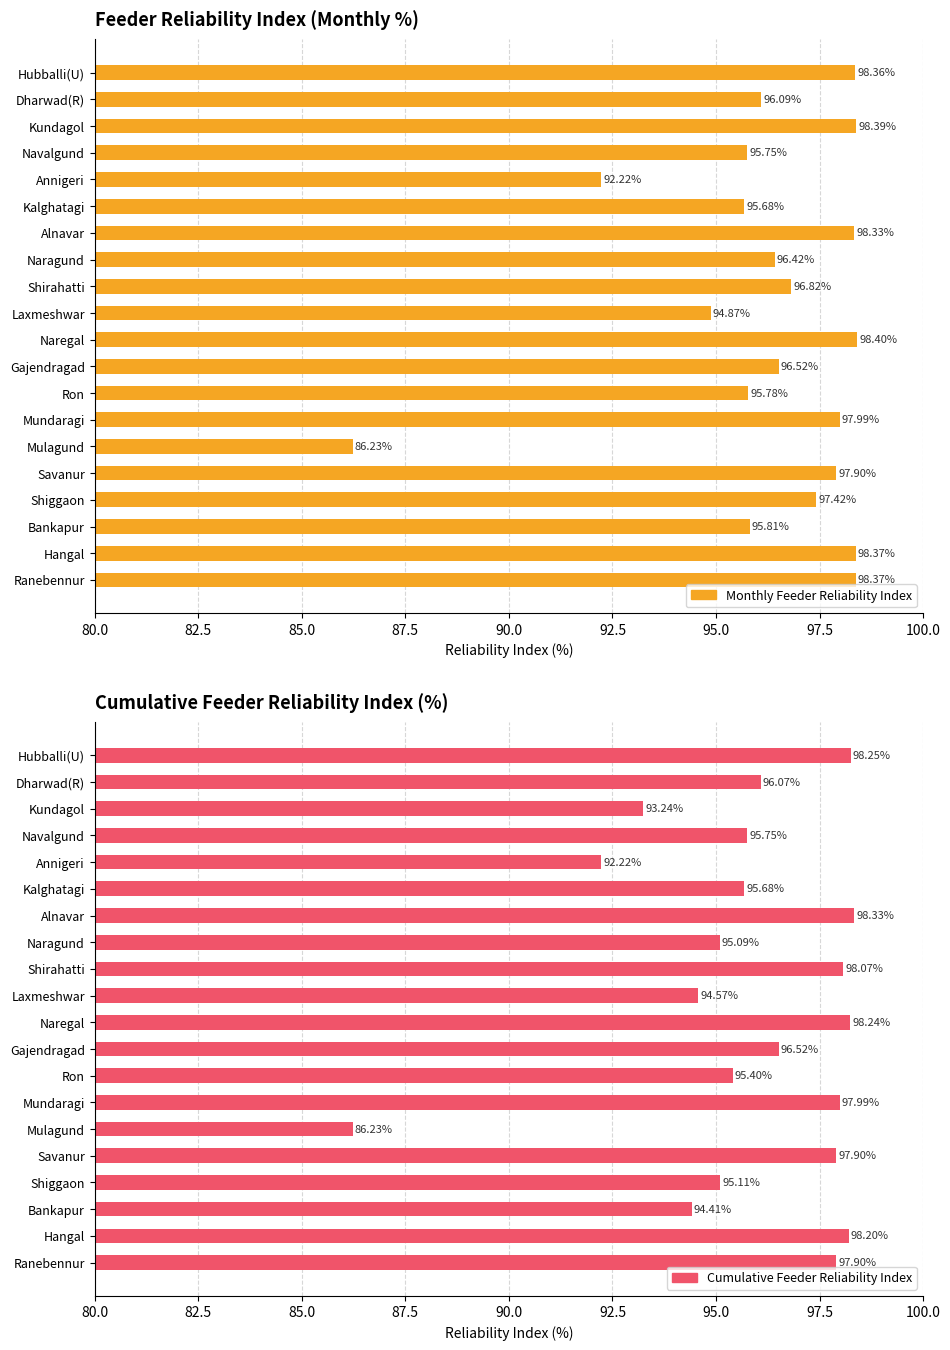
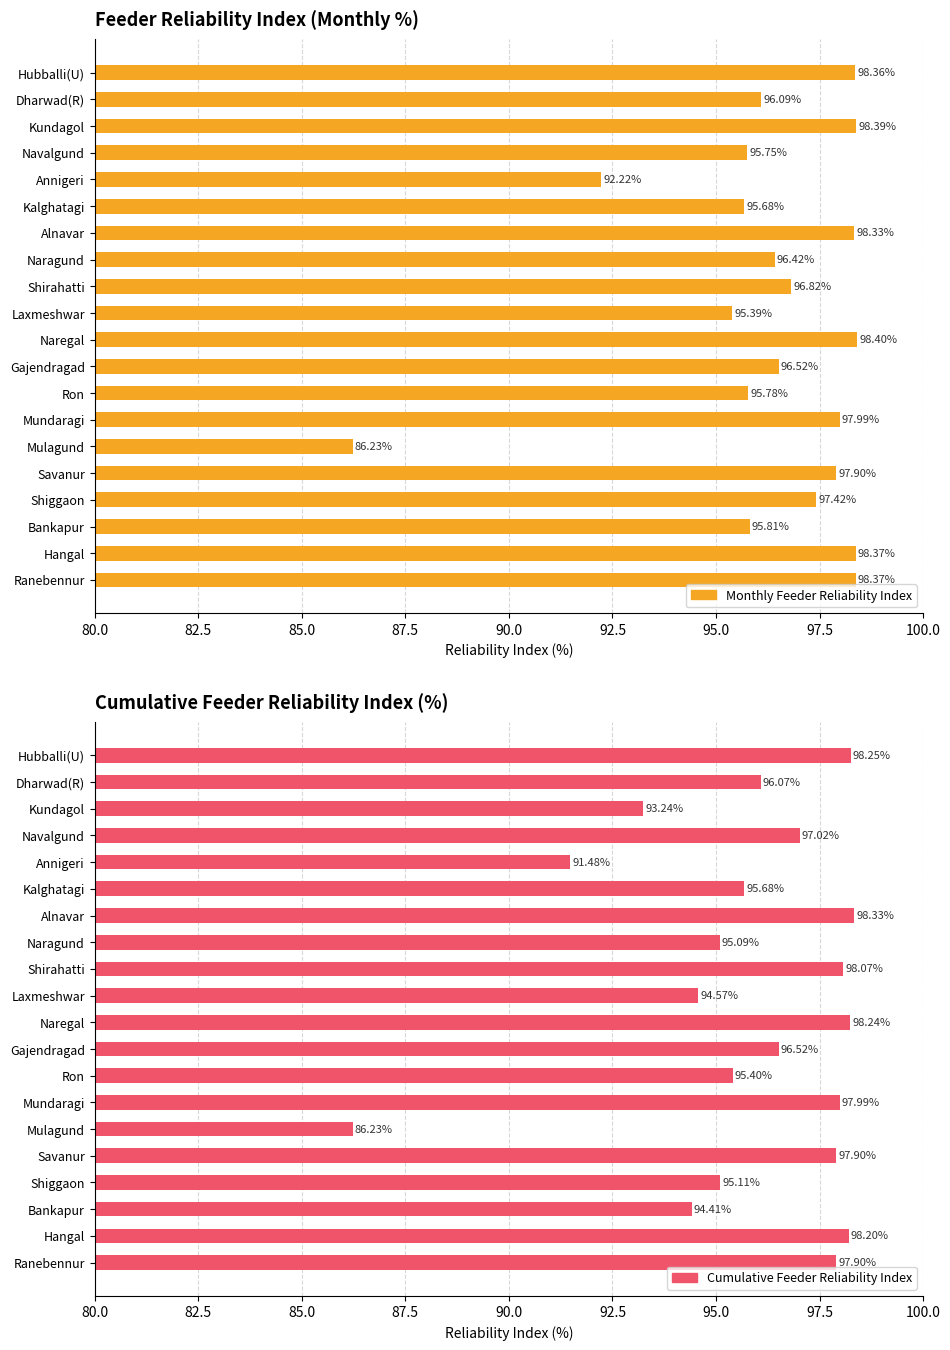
  {
    "Feeder Reliability Index (Monthly %)": {
      "Hubballi(U)": "98.36%",
      "Dharwad(R)": "96.09%",
      "Kundagol": "98.39%",
      "Navalgund": "95.75%",
      "Annigeri": "92.22%",
      "Kalghatagi": "95.68%",
      "Alnavar": "98.33%",
      "Naragund": "96.42%",
      "Shirahatti": "96.82%",
-     "Laxmeshwar": "94.87%",
+     "Laxmeshwar": "95.39%",
      "Naregal": "98.40%",
      "Gajendragad": "96.52%",
      "Ron": "95.78%",
      "Mundaragi": "97.99%",
      "Mulagund": "86.23%",
      "Savanur": "97.90%",
      "Shiggaon": "97.42%",
      "Bankapur": "95.81%",
      "Hangal": "98.37%"
    },
    "Cumulative Feeder Reliability Index (%)": {
      "Hubballi(U)": "98.25%",
      "Dharwad(R)": "96.07%",
      "Kundagol": "93.24%",
-     "Navalgund": "95.75%",
-     "Annigeri": "92.22%",
+     "Navalgund": "97.02%",
+     "Annigeri": "91.48%",
      "Kalghatagi": "95.68%",
      "Alnavar": "98.33%",
      "Naragund": "95.09%",
      "Shirahatti": "98.07%",
      "Laxmeshwar": "94.57%",
      "Naregal": "98.24%",
      "Gajendragad": "96.52%",
      "Ron": "95.40%",
      "Mundaragi": "97.99%",
      "Mulagund": "86.23%",
      "Savanur": "97.90%",
      "Shiggaon": "95.11%",
      "Bankapur": "94.41%",
      "Hangal": "98.20%"
    }
  }
